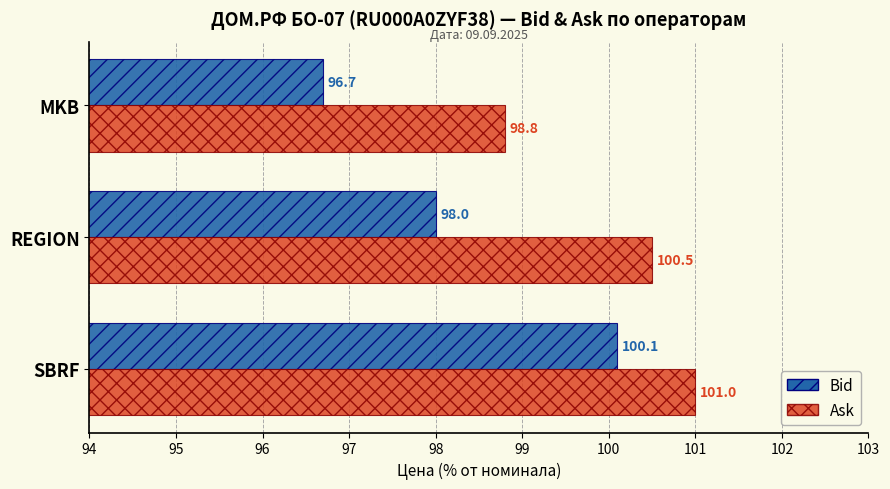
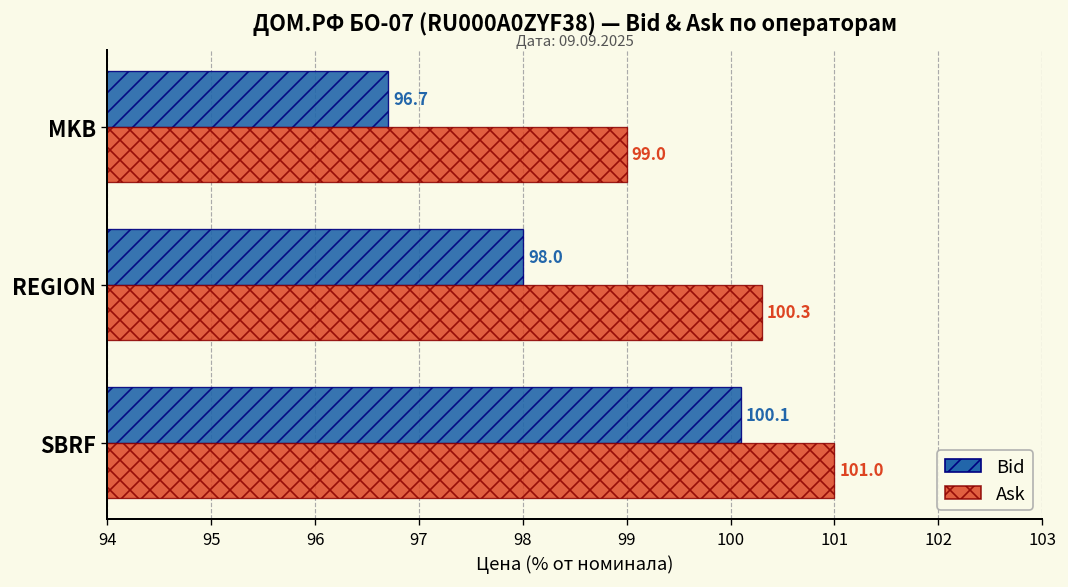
  {
    "Bid": {
      "MKB": 96.7,
      "REGION": 98.0,
      "SBRF": 100.1
    },
    "Ask": {
-     "MKB": 98.8,
-     "REGION": 100.5,
+     "MKB": 99.0,
+     "REGION": 100.3,
      "SBRF": 101.0
    }
  }
